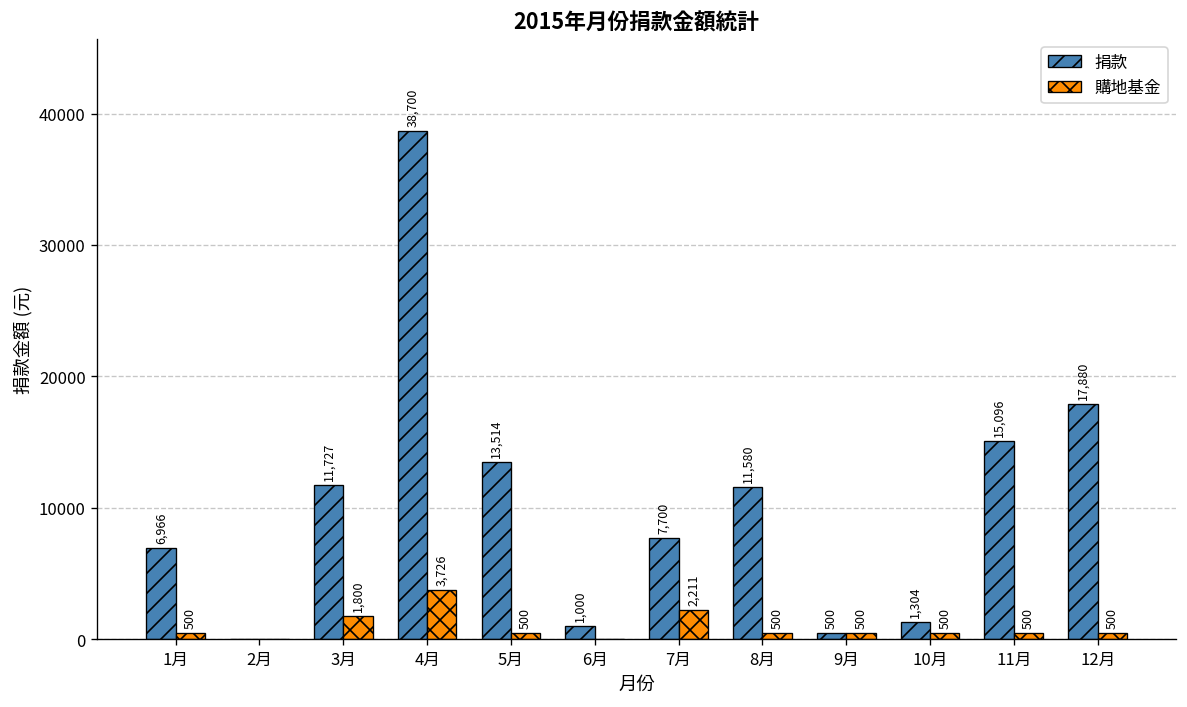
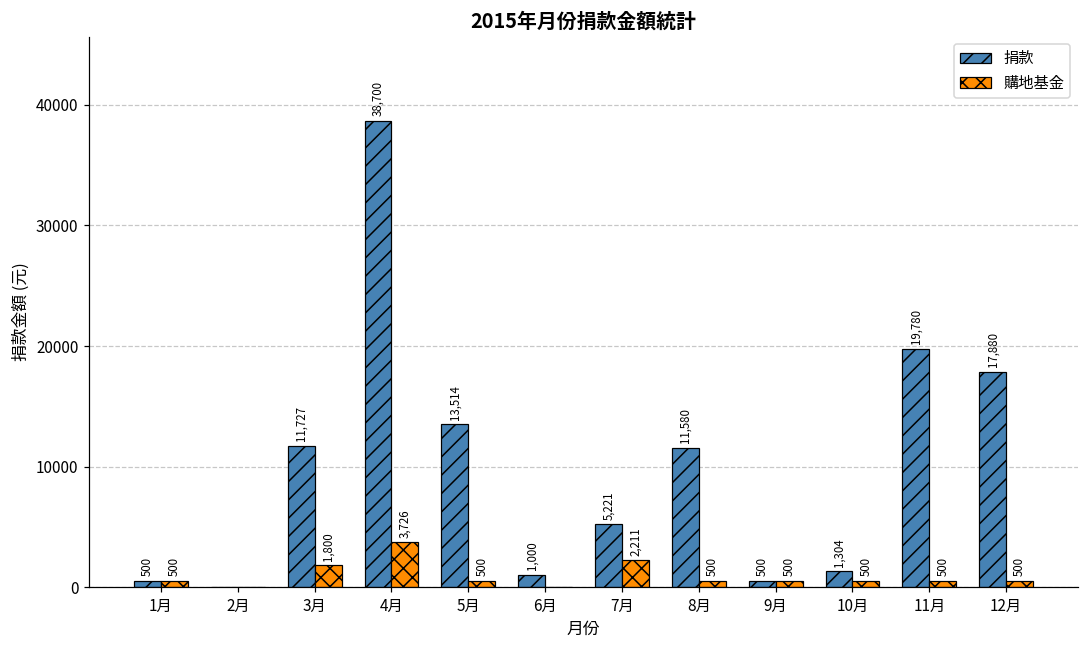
  {
    "捐款": {
-     "1月": "6,966",
+     "1月": "500",
      "3月": "11,727",
      "4月": "38,700",
      "5月": "13,514",
      "6月": "1,000",
-     "7月": "7,700",
+     "7月": "5,221",
      "8月": "11,580",
      "9月": "500",
      "10月": "1,304",
-     "11月": "15,096",
+     "11月": "19,780",
      "12月": "17,880"
    },
    "購地基金": {
      "1月": "500",
      "3月": "1,800",
      "4月": "3,726",
      "5月": "500",
      "7月": "2,211",
      "8月": "500",
      "9月": "500",
      "10月": "500",
      "11月": "500",
      "12月": "500"
    }
  }
